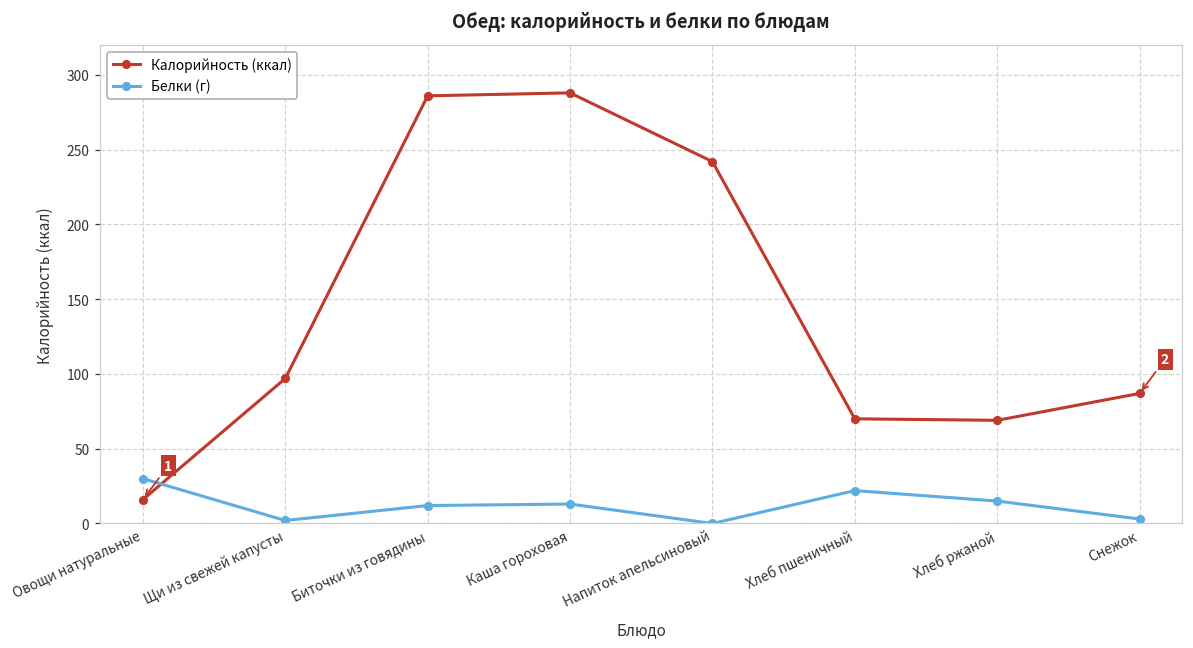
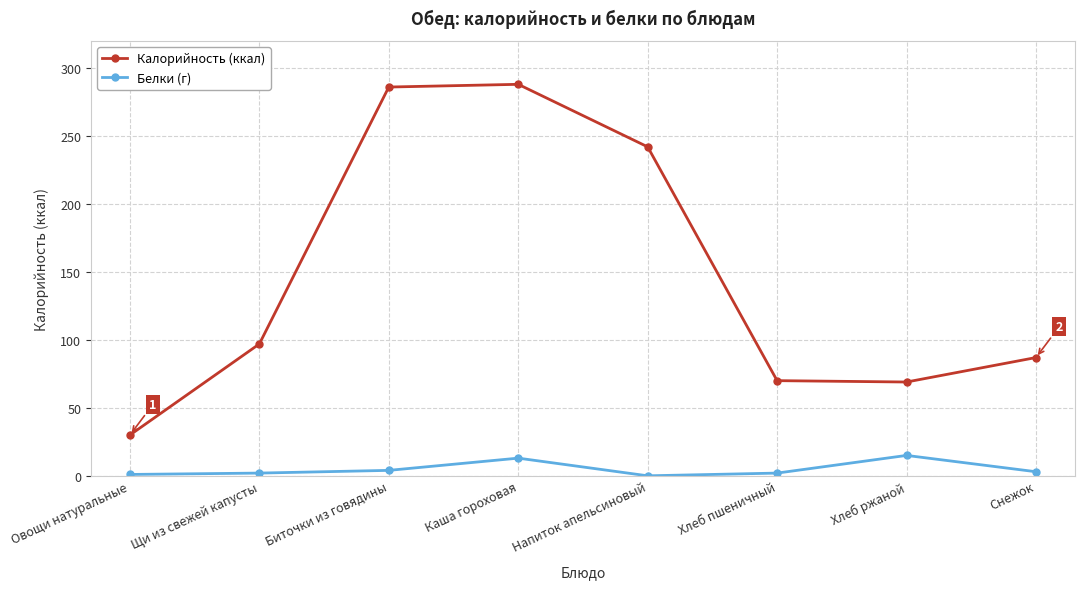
  {
    "Калорийность (ккал)": {
-     "Овощи натуральные": 16,
+     "Овощи натуральные": 30,
      "Щи из свежей капусты": 97,
      "Биточки из говядины": 286,
      "Каша гороховая": 288,
      "Напиток апельсиновый": 242,
      "Хлеб пшеничный": 70,
      "Хлеб ржаной": 69,
      "Снежок": 87
    },
    "Белки (г)": {
-     "Овощи натуральные": 30,
+     "Овощи натуральные": 1,
      "Щи из свежей капусты": 2,
-     "Биточки из говядины": 12,
+     "Биточки из говядины": 4,
      "Каша гороховая": 13,
      "Напиток апельсиновый": 0,
-     "Хлеб пшеничный": 22,
+     "Хлеб пшеничный": 2,
      "Хлеб ржаной": 15,
      "Снежок": 3
    }
  }
